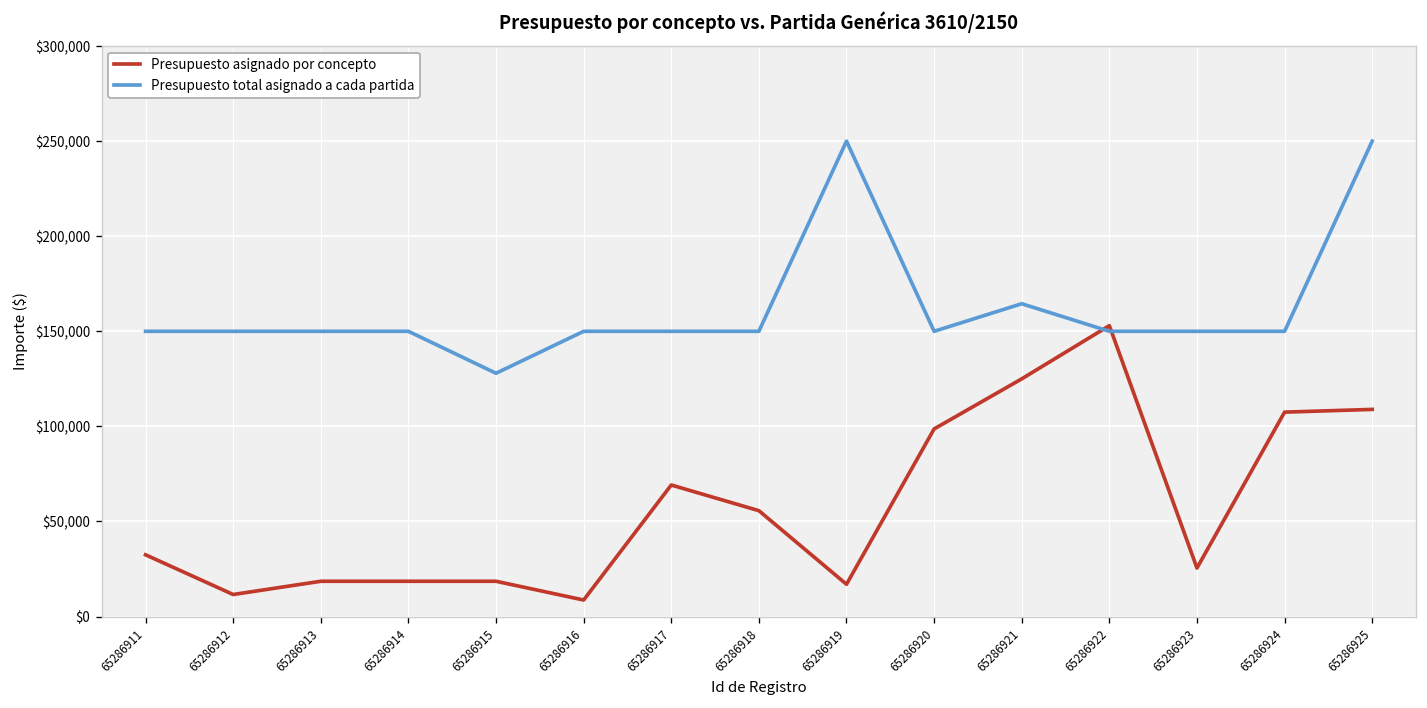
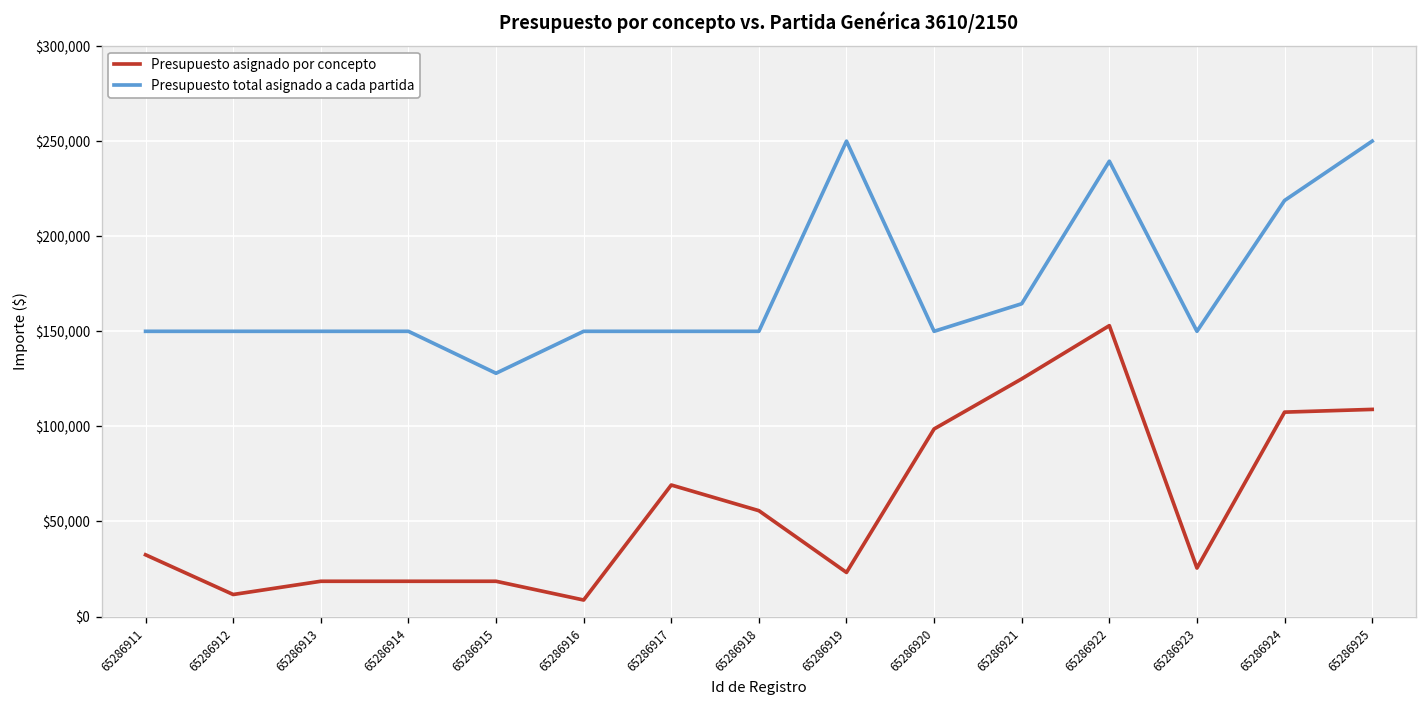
  {
    "Presupuesto asignado por concepto": {
      "65286911": "$32,000",
      "65286912": "$12,000",
      "65286913": "$19,000",
      "65286914": "$19,000",
      "65286915": "$19,000",
      "65286916": "$9,000",
      "65286917": "$69,000",
      "65286918": "$56,000",
-     "65286919": "$17,000",
+     "65286919": "$23,000",
      "65286920": "$99,000",
      "65286921": "$125,000",
      "65286922": "$153,000",
      "65286923": "$26,000",
      "65286924": "$108,000",
      "65286925": "$109,000"
    },
    "Presupuesto total asignado a cada partida": {
      "65286911": "$150,000",
      "65286912": "$150,000",
      "65286913": "$150,000",
      "65286914": "$150,000",
      "65286915": "$128,000",
      "65286916": "$150,000",
      "65286917": "$150,000",
      "65286918": "$150,000",
      "65286919": "$250,000",
      "65286920": "$150,000",
      "65286921": "$165,000",
-     "65286922": "$150,000",
+     "65286922": "$239,000",
      "65286923": "$150,000",
-     "65286924": "$150,000",
+     "65286924": "$219,000",
      "65286925": "$250,000"
    }
  }
